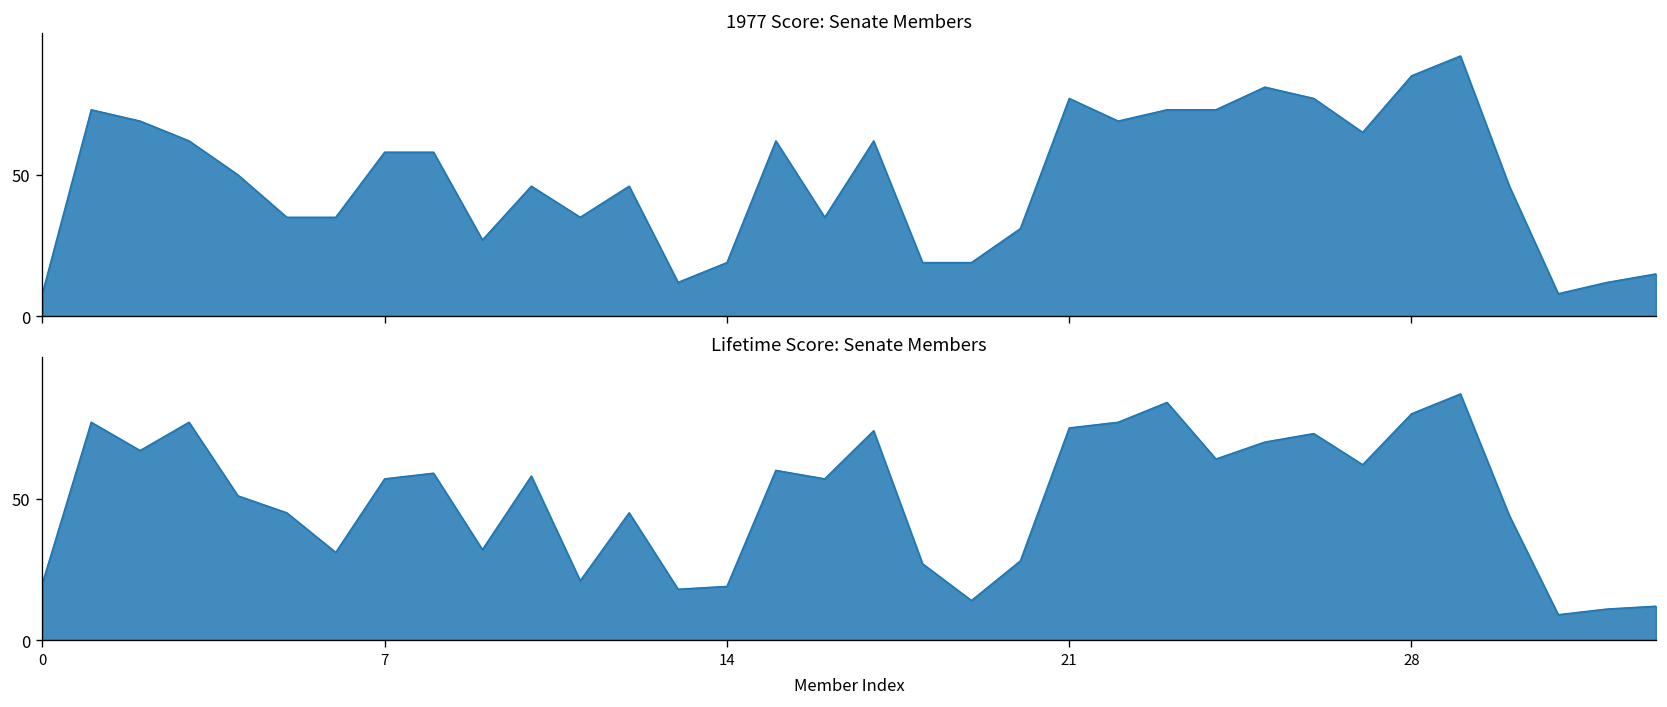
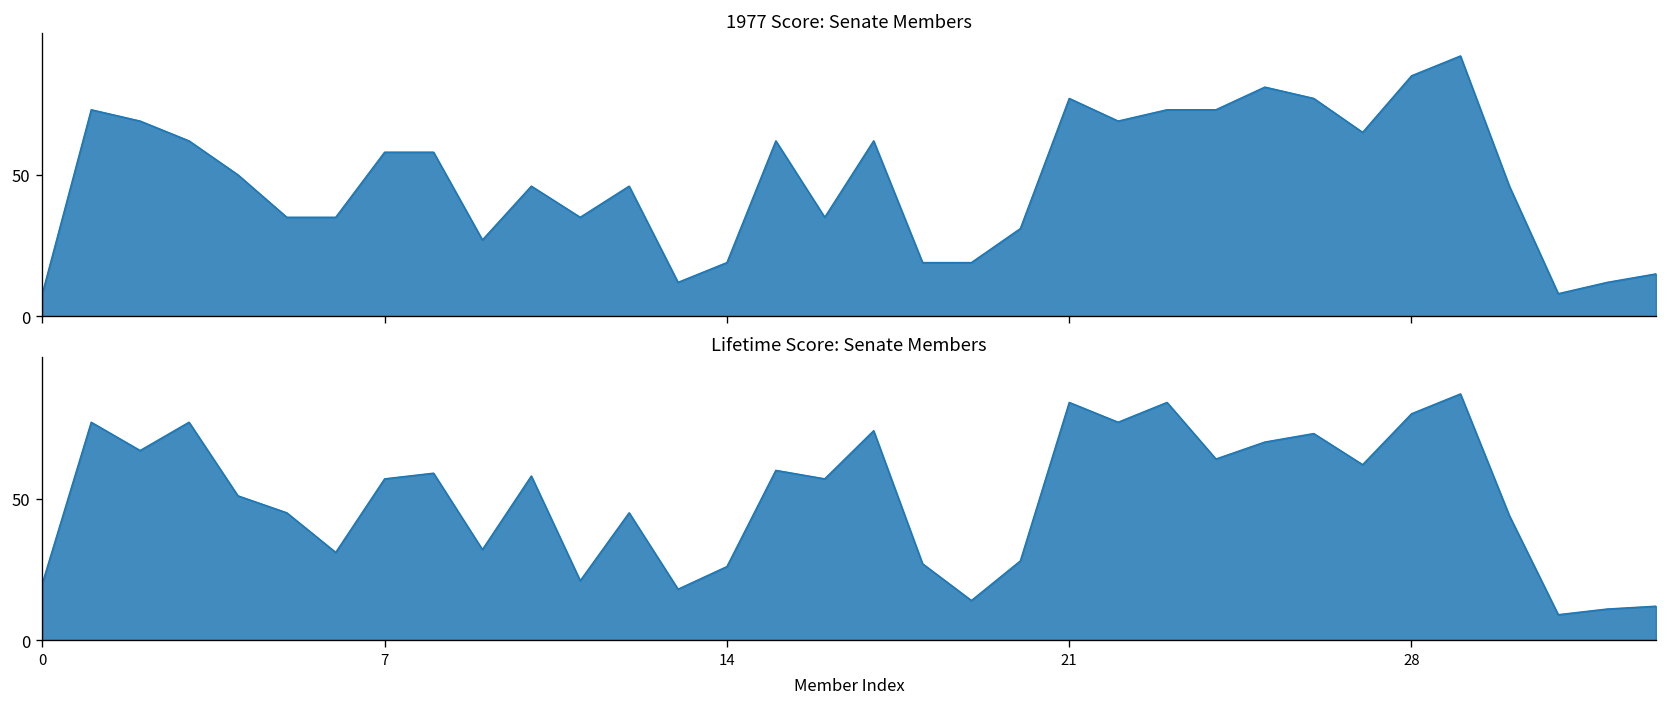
  {
    "Lifetime Score: Senate Members": {
      "0": 20,
      "7": 57,
-     "14": 19,
-     "21": 75,
+     "14": 26,
+     "21": 84,
      "28": 80
    }
  }
